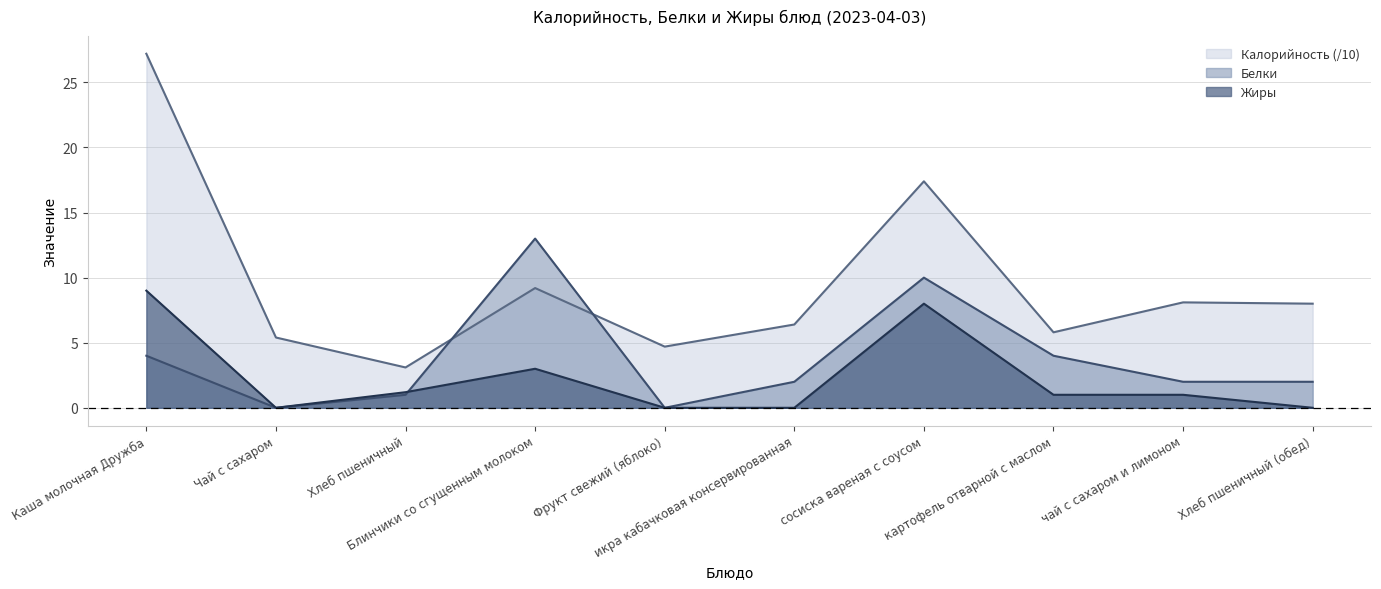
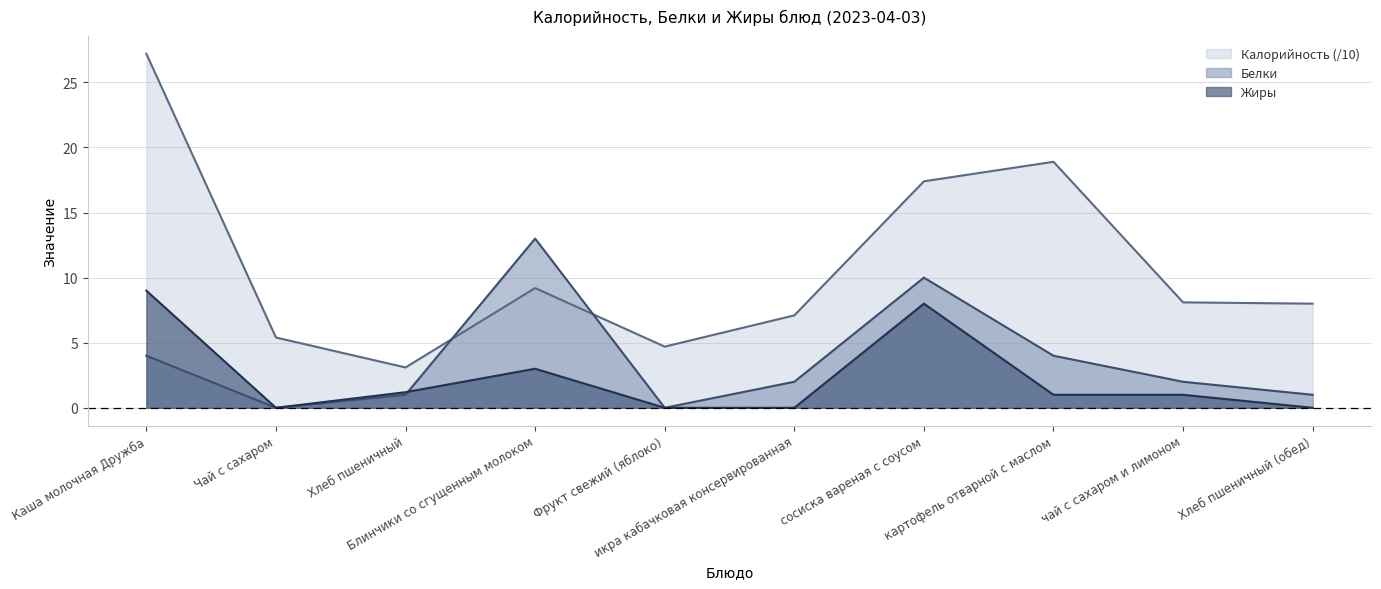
  {
    "Калорийность (/10)": {
      "Каша молочная Дружба": 27.2,
      "Чай с сахаром": 5.4,
      "Хлеб пшеничный": 3.1,
      "Блинчики со сгущенным молоком": 9.2,
      "Фрукт свежий (яблоко)": 4.7,
-     "икра кабачковая консервированная": 6.4,
+     "икра кабачковая консервированная": 7.1,
      "сосиска вареная с соусом": 17.4,
-     "картофель отварной с маслом": 5.8,
+     "картофель отварной с маслом": 18.9,
      "чай с сахаром и лимоном": 8.1,
      "Хлеб пшеничный (обед)": 8.0
    },
    "Белки": {
      "Каша молочная Дружба": 4,
      "Хлеб пшеничный": 1,
      "Блинчики со сгущенным молоком": 13,
      "икра кабачковая консервированная": 2,
      "сосиска вареная с соусом": 10,
      "картофель отварной с маслом": 4,
      "чай с сахаром и лимоном": 2,
-     "Хлеб пшеничный (обед)": 2
+     "Хлеб пшеничный (обед)": 1
    },
    "Жиры": {
      "Каша молочная Дружба": 9.0,
      "Хлеб пшеничный": 1.2,
      "Блинчики со сгущенным молоком": 3.0,
      "икра кабачковая консервированная": 0.0,
      "сосиска вареная с соусом": 8.0,
      "картофель отварной с маслом": 1.0,
      "чай с сахаром и лимоном": 1.0,
      "Хлеб пшеничный (обед)": 0.0
    }
  }
